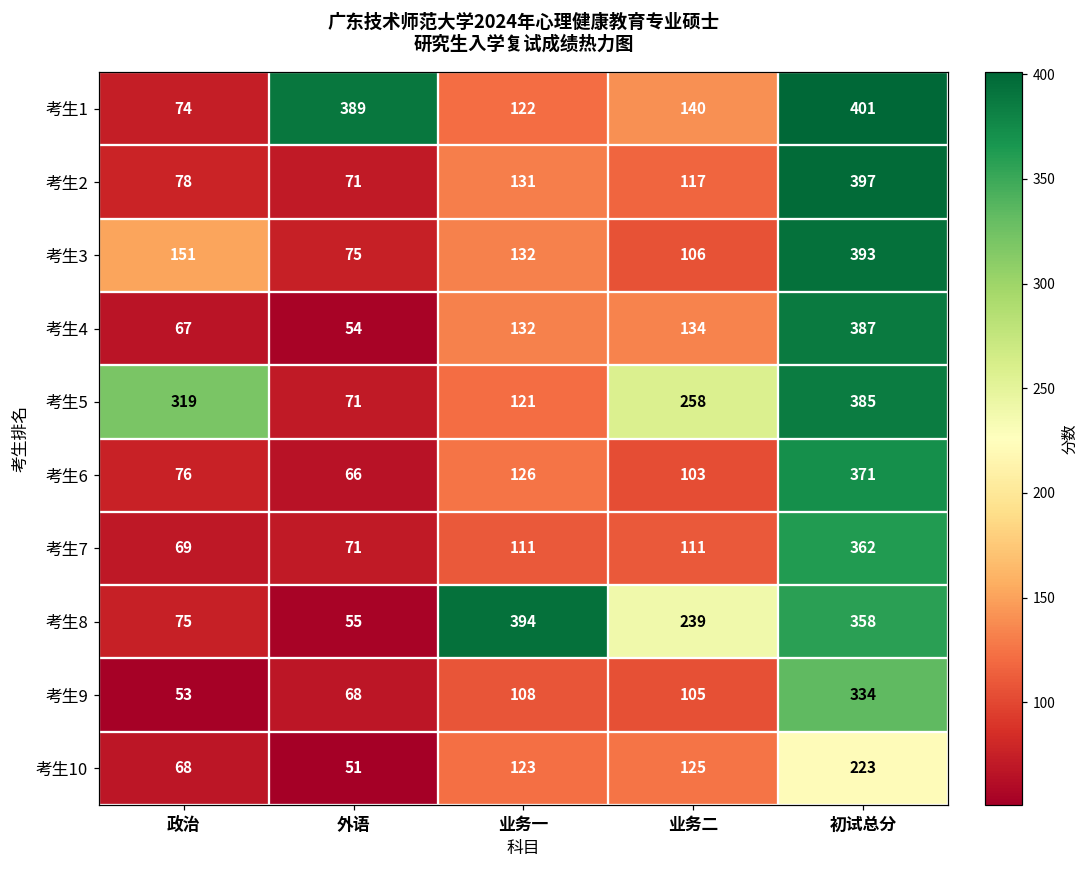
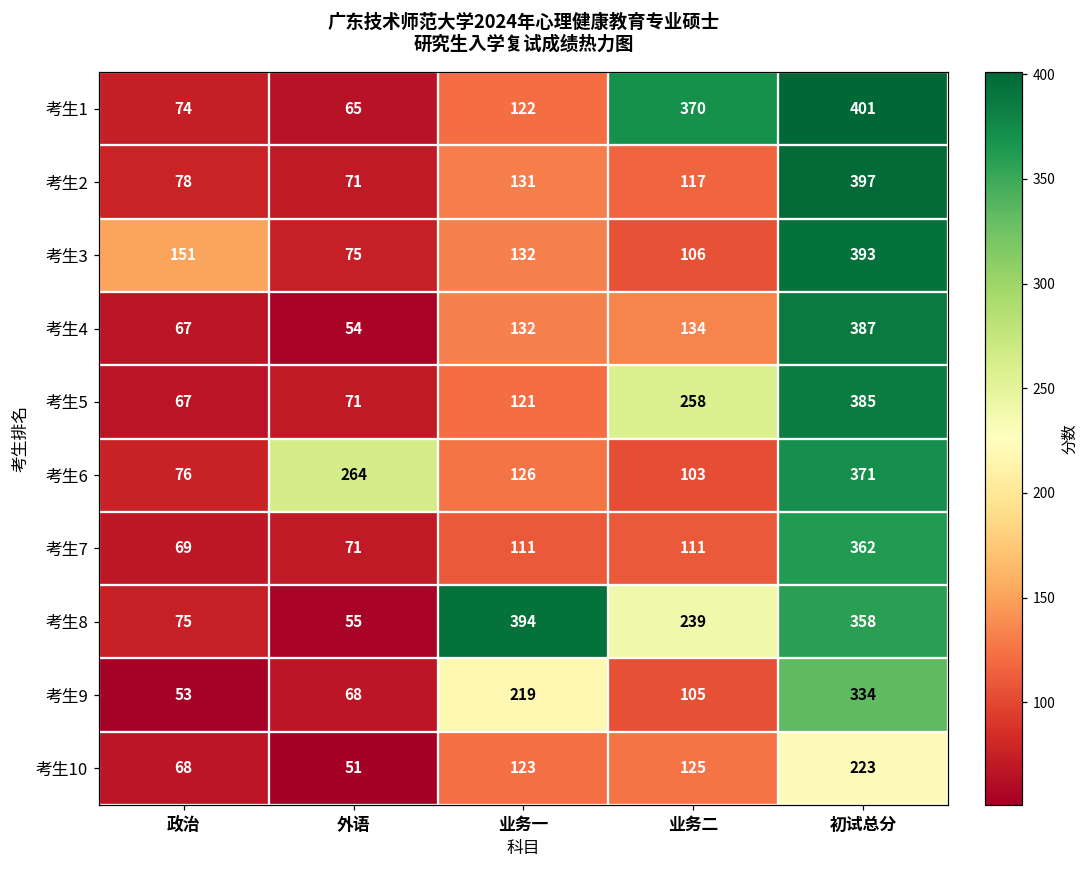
  {
    "考生1": {
      "政治": 74,
-     "外语": 389,
+     "外语": 65,
      "业务一": 122,
-     "业务二": 140,
+     "业务二": 370,
      "初试总分": 401
    },
    "考生2": {
      "政治": 78,
      "外语": 71,
      "业务一": 131,
      "业务二": 117,
      "初试总分": 397
    },
    "考生3": {
      "政治": 151,
      "外语": 75,
      "业务一": 132,
      "业务二": 106,
      "初试总分": 393
    },
    "考生4": {
      "政治": 67,
      "外语": 54,
      "业务一": 132,
      "业务二": 134,
      "初试总分": 387
    },
    "考生5": {
-     "政治": 319,
+     "政治": 67,
      "外语": 71,
      "业务一": 121,
      "业务二": 258,
      "初试总分": 385
    },
    "考生6": {
      "政治": 76,
-     "外语": 66,
+     "外语": 264,
      "业务一": 126,
      "业务二": 103,
      "初试总分": 371
    },
    "考生7": {
      "政治": 69,
      "外语": 71,
      "业务一": 111,
      "业务二": 111,
      "初试总分": 362
    },
    "考生8": {
      "政治": 75,
      "外语": 55,
      "业务一": 394,
      "业务二": 239,
      "初试总分": 358
    },
    "考生9": {
      "政治": 53,
      "外语": 68,
-     "业务一": 108,
+     "业务一": 219,
      "业务二": 105,
      "初试总分": 334
    },
    "考生10": {
      "政治": 68,
      "外语": 51,
      "业务一": 123,
      "业务二": 125,
      "初试总分": 223
    }
  }
